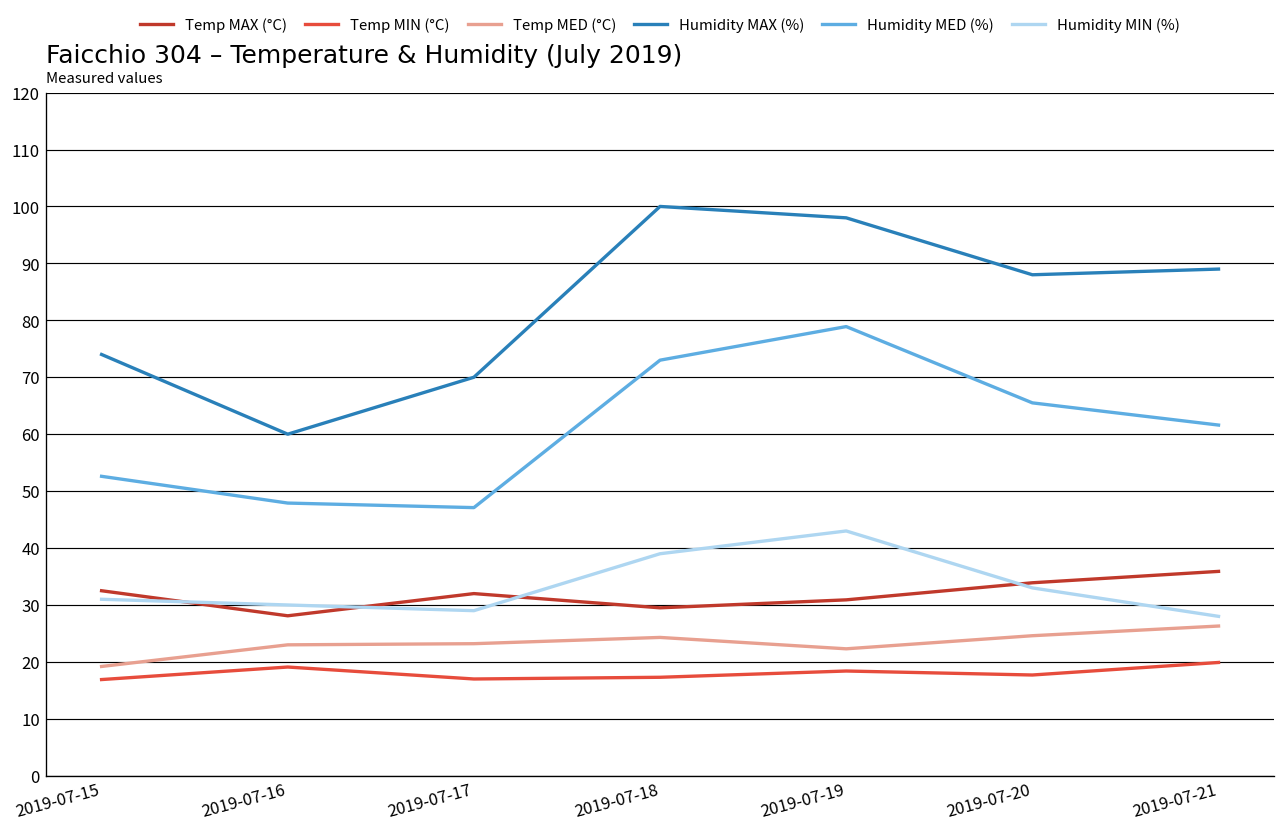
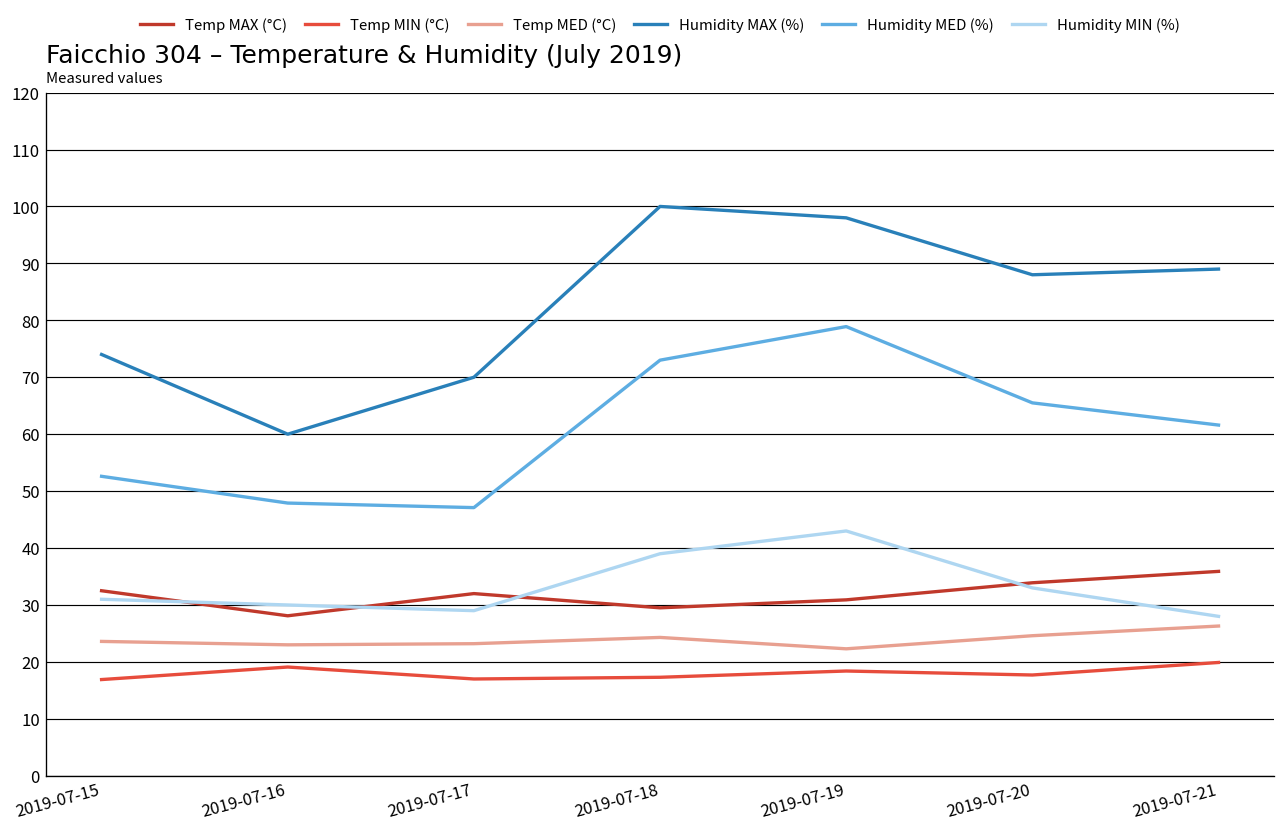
  {
    "Temp MED (°C)": {
-     "2019-07-15": 19,
+     "2019-07-15": 24,
      "2019-07-16": 23,
      "2019-07-17": 23,
      "2019-07-18": 24,
      "2019-07-19": 22,
      "2019-07-20": 25,
      "2019-07-21": 26
    },
    "Humidity MAX (%)": {
      "2019-07-15": 74,
      "2019-07-16": 60,
      "2019-07-17": 70,
      "2019-07-18": 100,
      "2019-07-19": 98,
      "2019-07-20": 88,
      "2019-07-21": 89
    },
    "Humidity MED (%)": {
      "2019-07-15": 53,
      "2019-07-16": 48,
      "2019-07-17": 47,
      "2019-07-18": 73,
      "2019-07-19": 79,
      "2019-07-20": 66,
      "2019-07-21": 62
    },
    "Humidity MIN (%)": {
      "2019-07-15": 31,
      "2019-07-16": 30,
      "2019-07-17": 29,
      "2019-07-18": 39,
      "2019-07-19": 43,
      "2019-07-20": 33,
      "2019-07-21": 28
    }
  }
